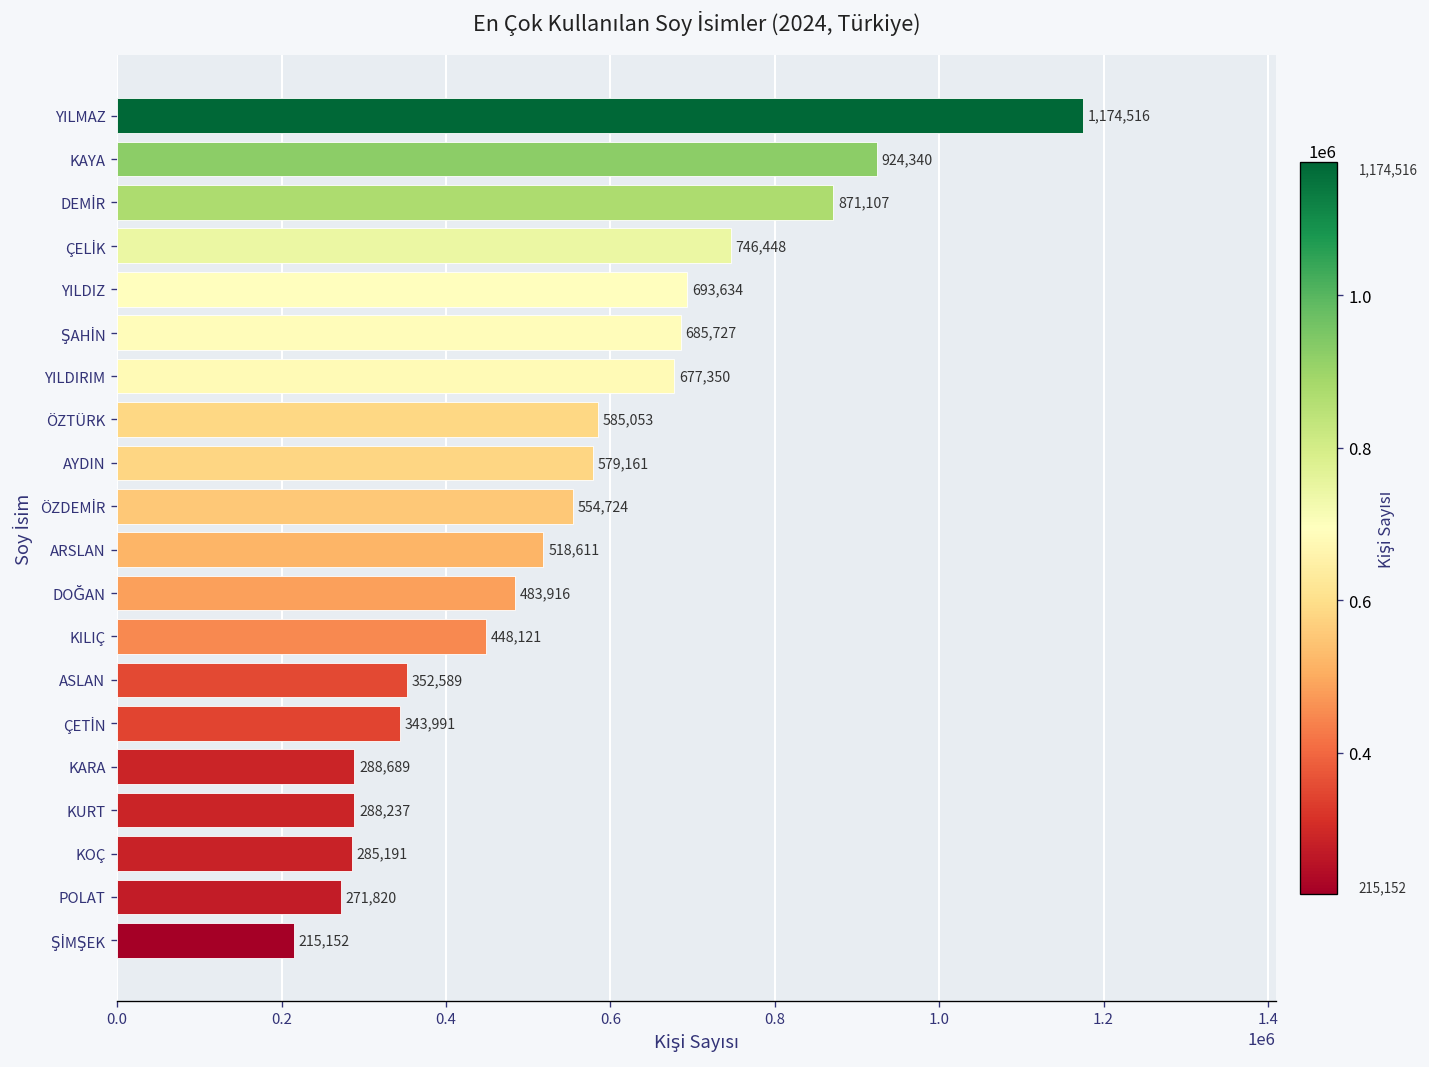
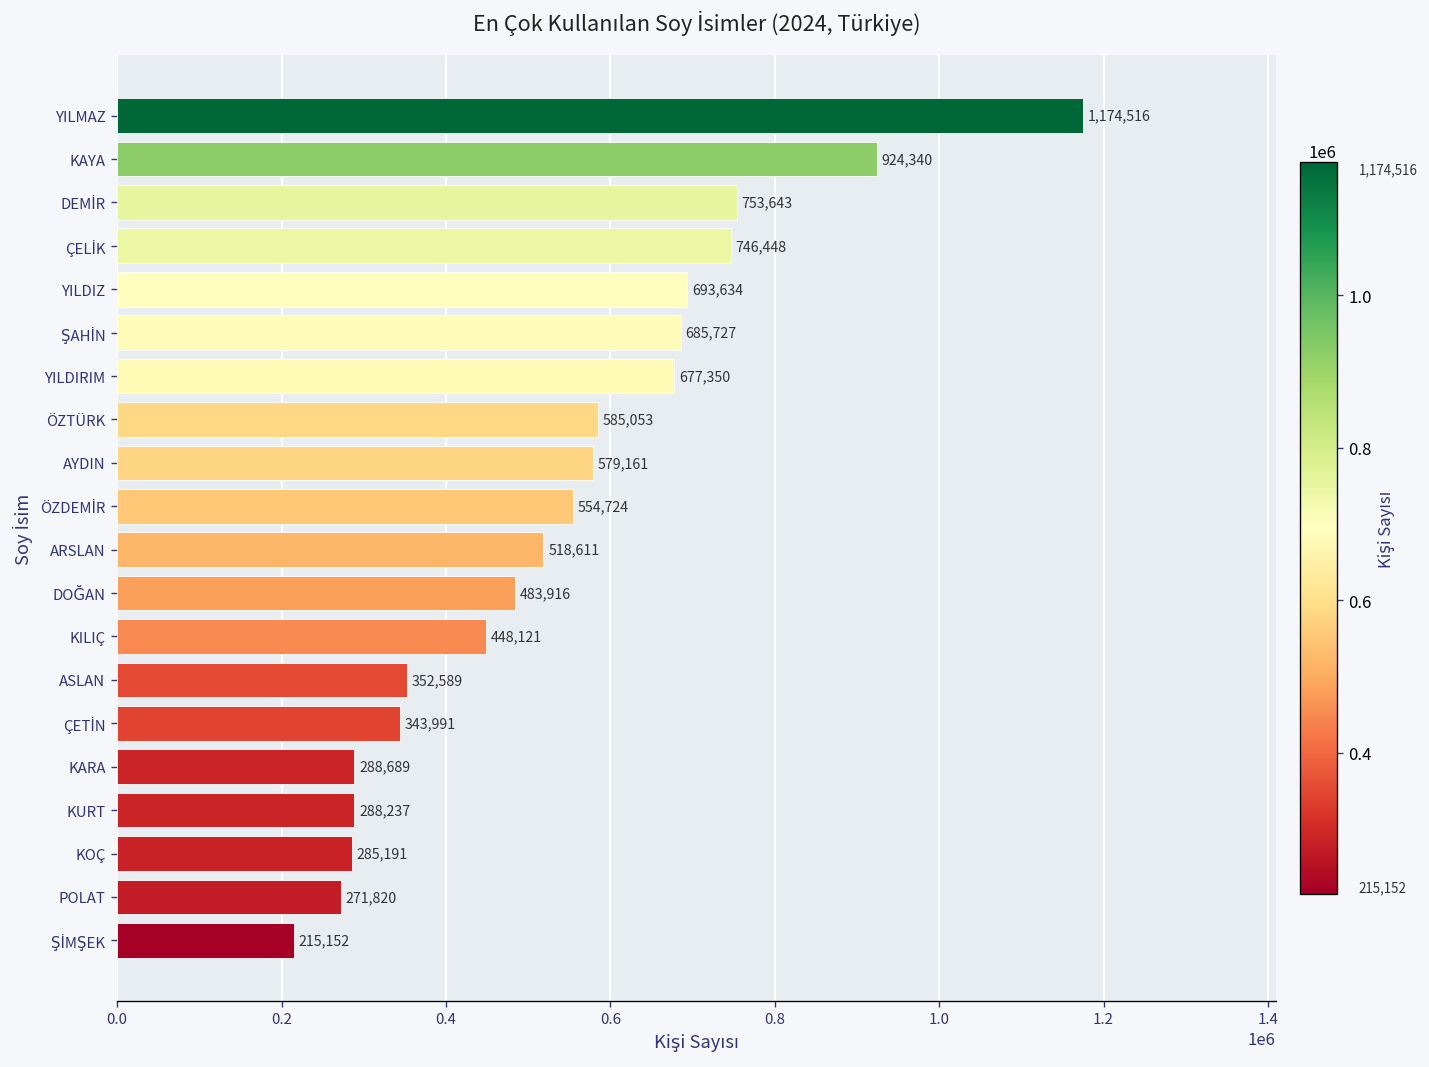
  {
    "YILMAZ": "1,174,516",
    "KAYA": "924,340",
-   "DEMİR": "871,107",
+   "DEMİR": "753,643",
    "ÇELİK": "746,448",
    "YILDIZ": "693,634",
    "ŞAHİN": "685,727",
    "YILDIRIM": "677,350",
    "ÖZTÜRK": "585,053",
    "AYDIN": "579,161",
    "ÖZDEMİR": "554,724",
    "ARSLAN": "518,611",
    "DOĞAN": "483,916",
    "KILIÇ": "448,121",
    "ASLAN": "352,589",
    "ÇETİN": "343,991",
    "KARA": "288,689",
    "KURT": "288,237",
    "KOÇ": "285,191",
    "POLAT": "271,820",
    "ŞİMŞEK": "215,152"
  }
